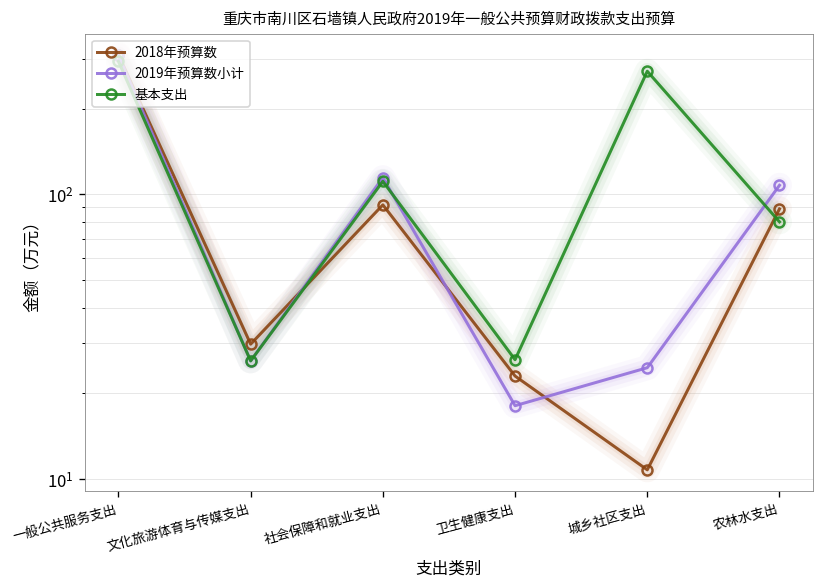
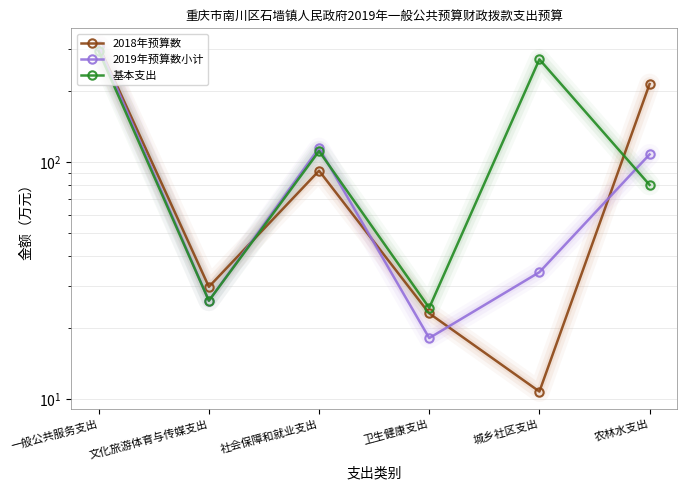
  {
    "2018年预算数": {
      "文化旅游体育与传媒支出": 30,
      "社会保障和就业支出": 92,
      "卫生健康支出": 23,
      "城乡社区支出": 11,
-     "农林水支出": 89
+     "农林水支出": 210
    },
    "2019年预算数小计": {
      "社会保障和就业支出": 110,
      "卫生健康支出": 18,
-     "城乡社区支出": 25,
+     "城乡社区支出": 34,
      "农林水支出": 110
    },
    "基本支出": {
      "社会保障和就业支出": 110,
-     "卫生健康支出": 26,
+     "卫生健康支出": 24,
      "城乡社区支出": 270,
      "农林水支出": 80
    }
  }
